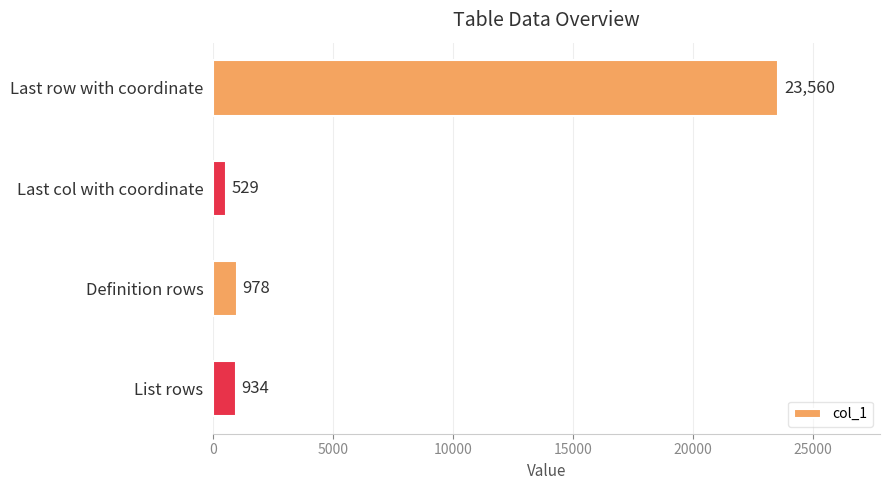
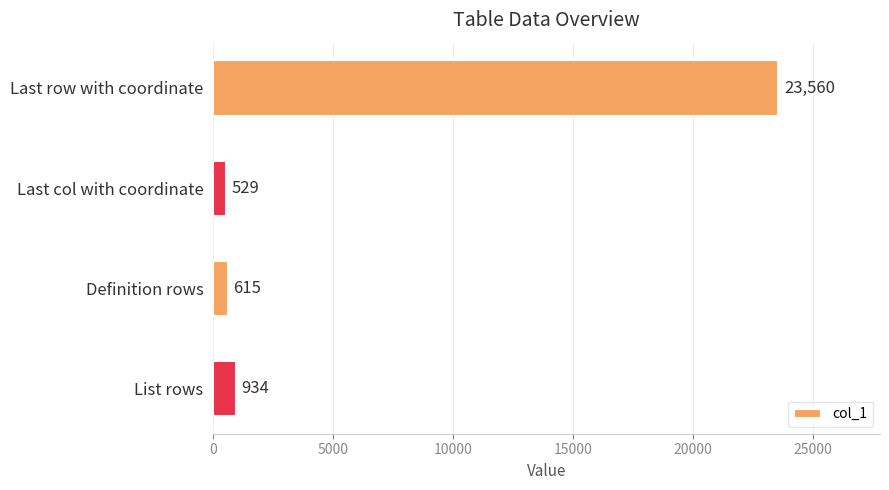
  {
    "Last row with coordinate": "23,560",
    "Last col with coordinate": "529",
-   "Definition rows": "978",
+   "Definition rows": "615",
    "List rows": "934"
  }
